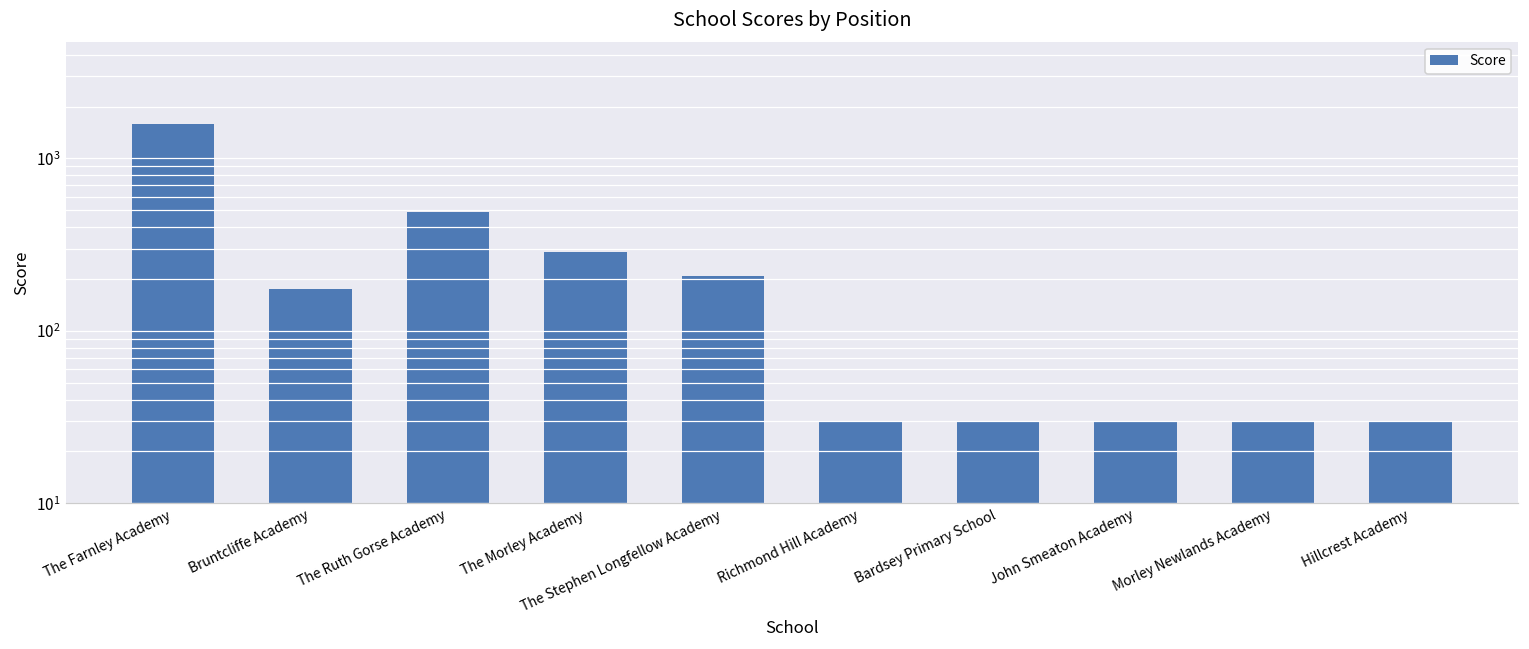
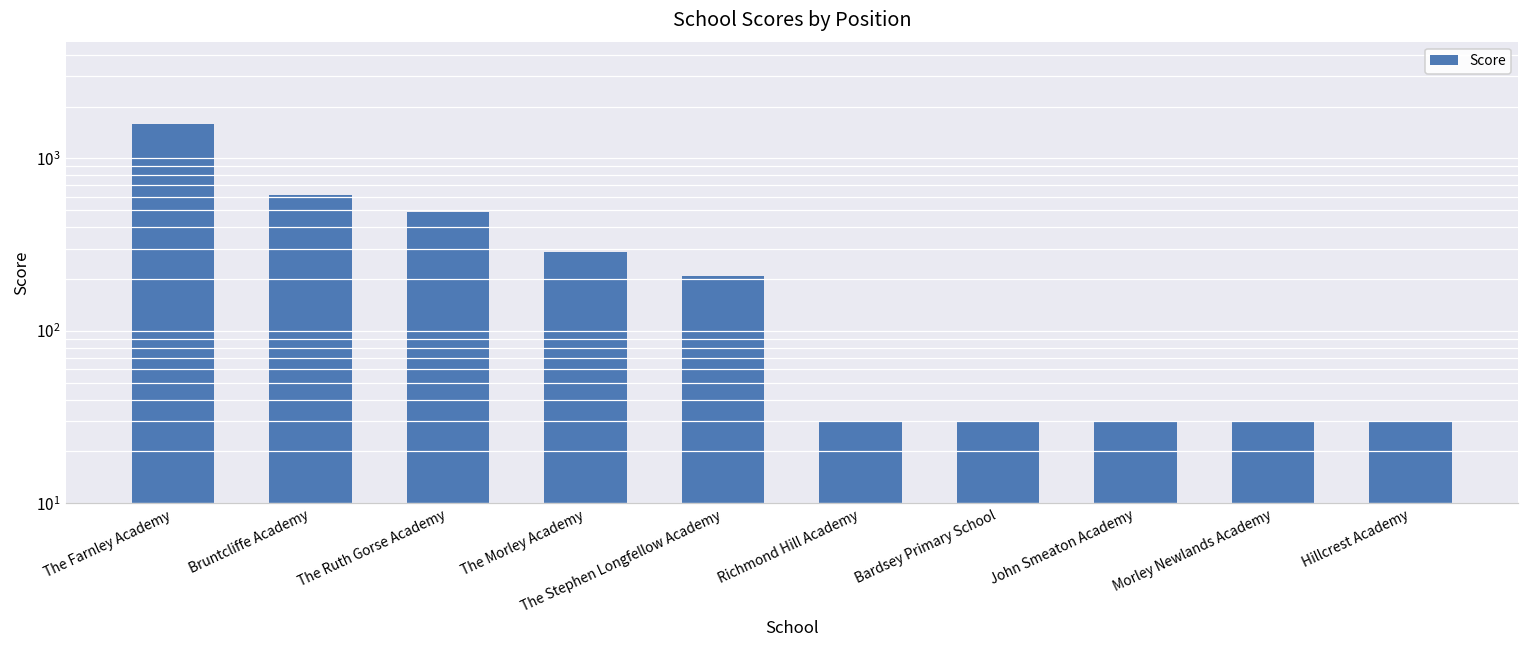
  {
    "The Farnley Academy": 1600,
-   "Bruntcliffe Academy": 180,
+   "Bruntcliffe Academy": 610,
    "The Ruth Gorse Academy": 490,
    "The Morley Academy": 290,
    "The Stephen Longfellow Academy": 210,
    "Richmond Hill Academy": 30,
    "Bardsey Primary School": 30,
    "John Smeaton Academy": 30,
    "Morley Newlands Academy": 30,
    "Hillcrest Academy": 30
  }
